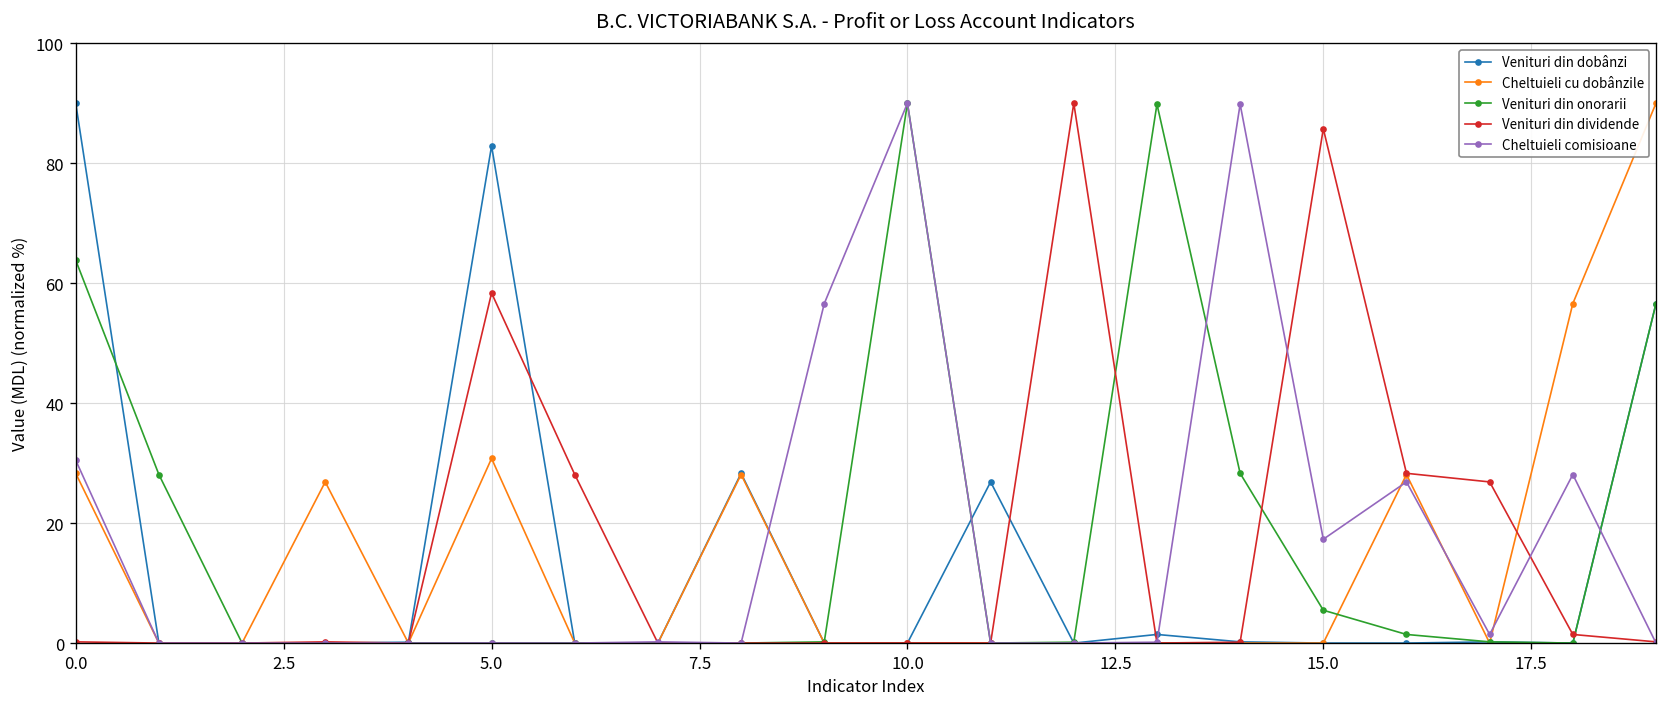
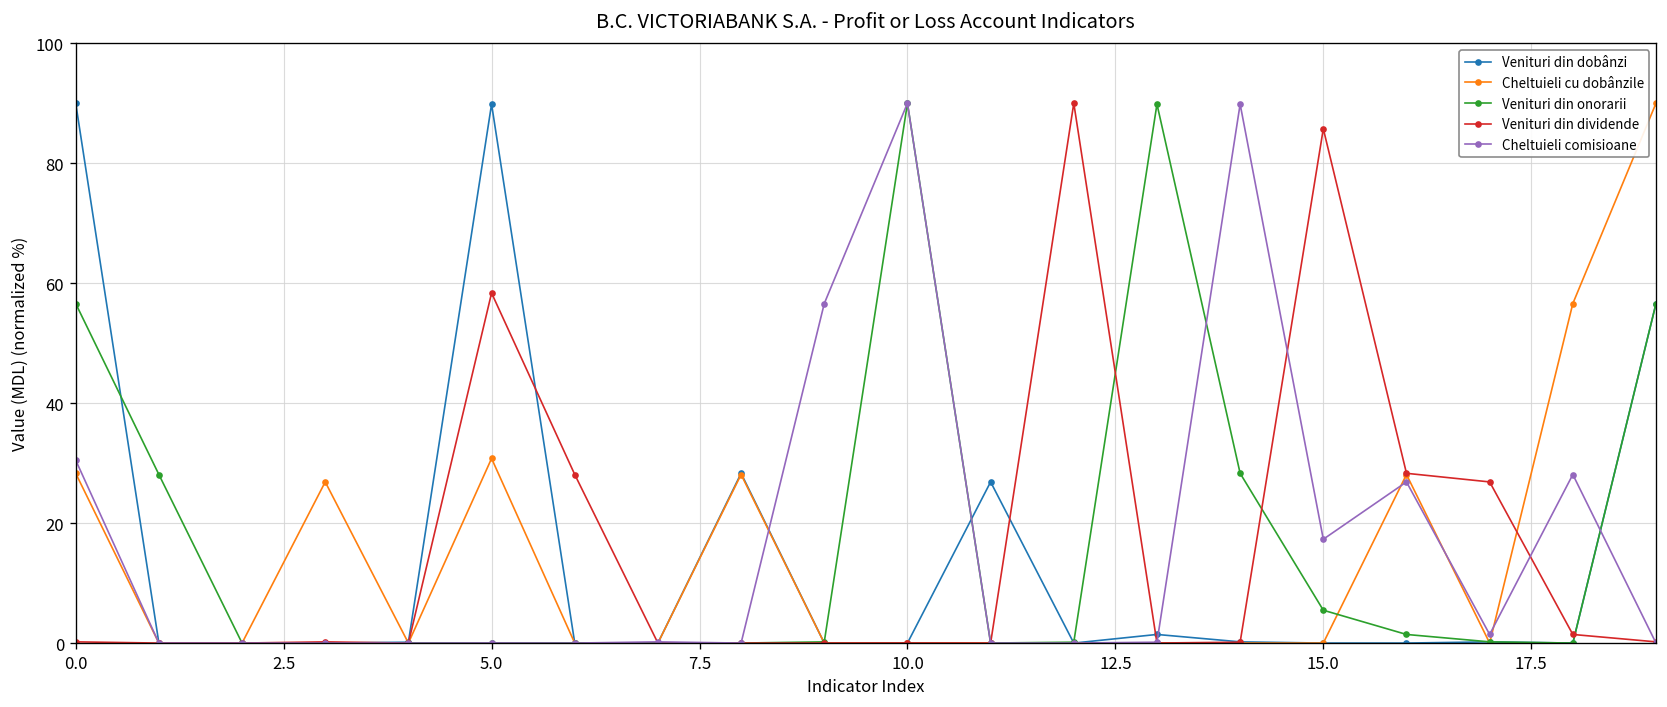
  {
    "Venituri din dobânzi": {
      "0.0": 90,
-     "5.0": 83
+     "5.0": 90
    },
    "Cheltuieli cu dobânzile": {
      "0.0": 28,
      "5.0": 31
    },
    "Venituri din onorarii": {
-     "0.0": 64,
+     "0.0": 57,
      "15.0": 5
    },
    "Venituri din dividende": {
      "0.0": 0,
      "5.0": 58,
      "15.0": 86
    },
    "Cheltuieli comisioane": {
      "0.0": 30,
      "15.0": 17
    }
  }
